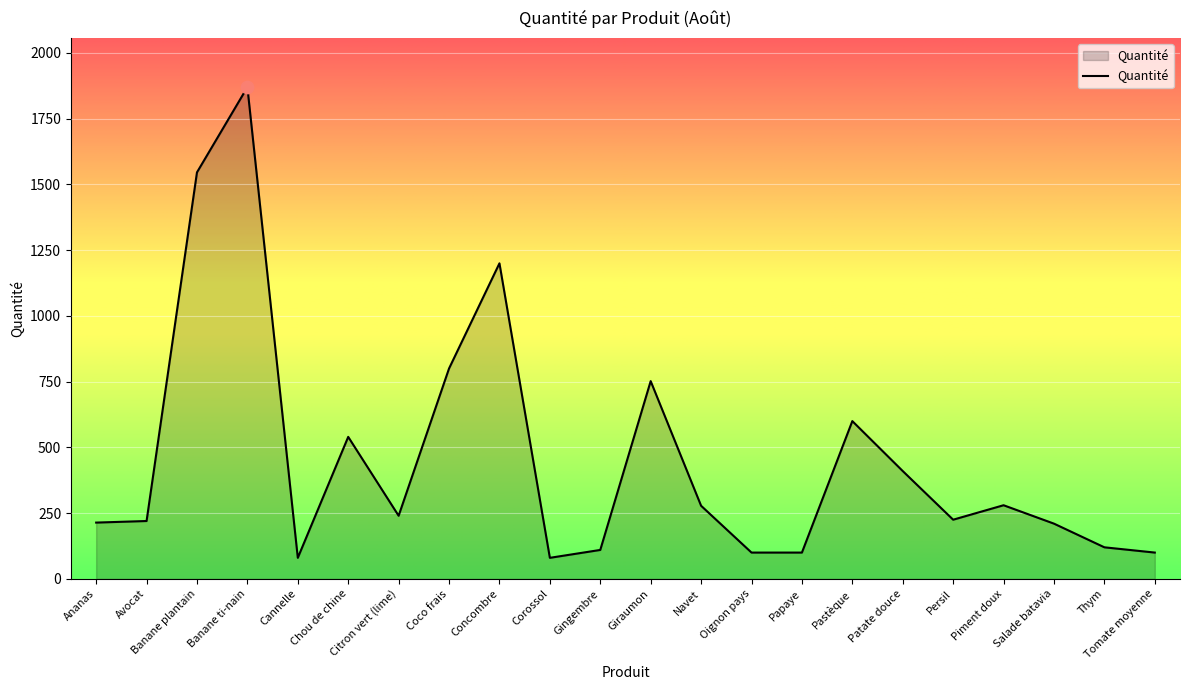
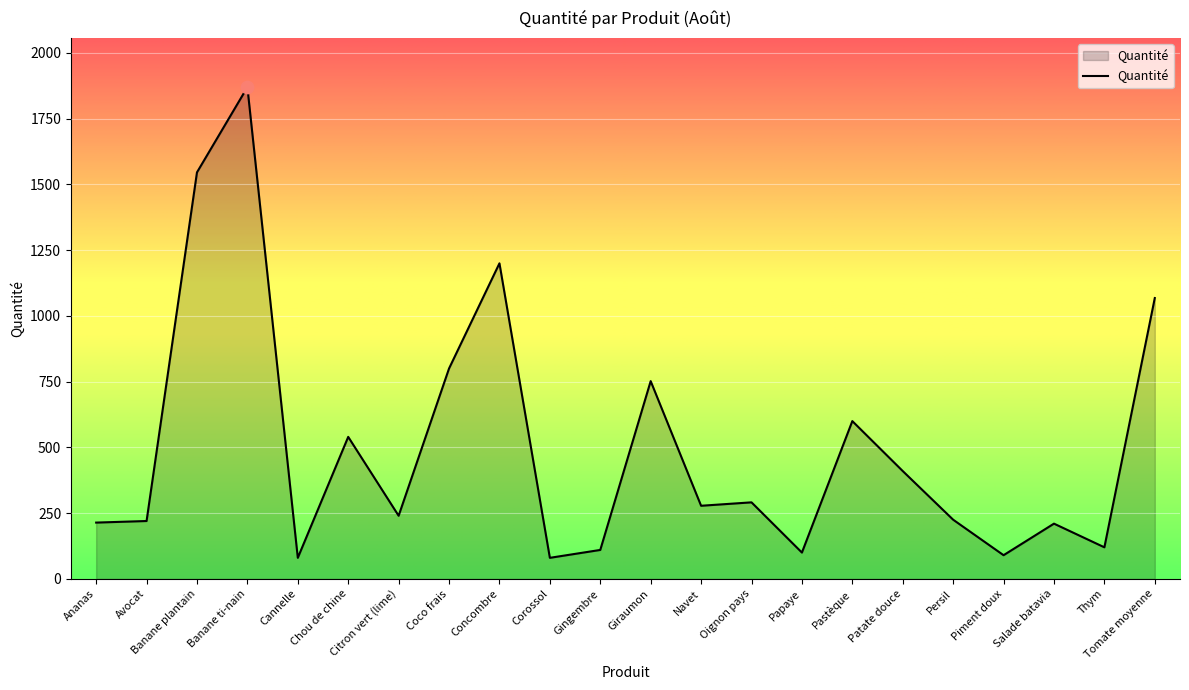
  {
    "Quantité": {
      "Ananas": 210,
      "Avocat": 220,
      "Banane plantain": 1550,
      "Cannelle": 80,
      "Chou de chine": 540,
      "Citron vert (lime)": 240,
      "Coco frais": 800,
      "Concombre": 1200,
      "Corossol": 80,
      "Gingembre": 110,
      "Giraumon": 750,
      "Navet": 280,
-     "Oignon pays": 100,
+     "Oignon pays": 290,
      "Papaye": 100,
      "Pastèque": 600,
      "Patate douce": 410,
      "Persil": 230,
-     "Piment doux": 280,
+     "Piment doux": 90,
      "Salade batavia": 210,
      "Thym": 120,
-     "Tomate moyenne": 100
+     "Tomate moyenne": 1070
    }
  }
